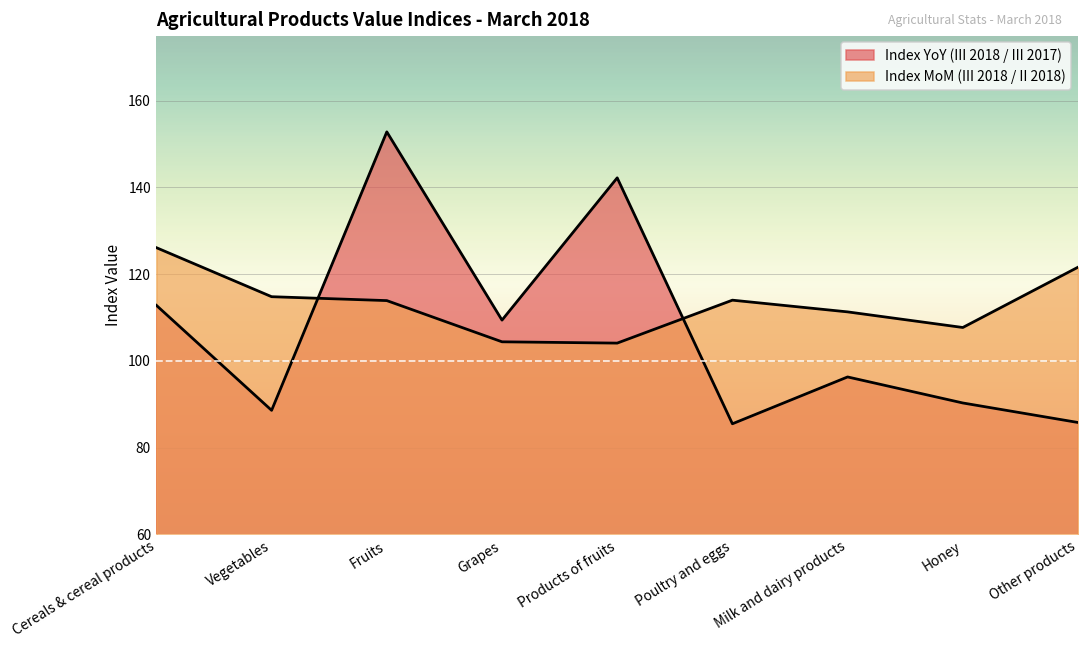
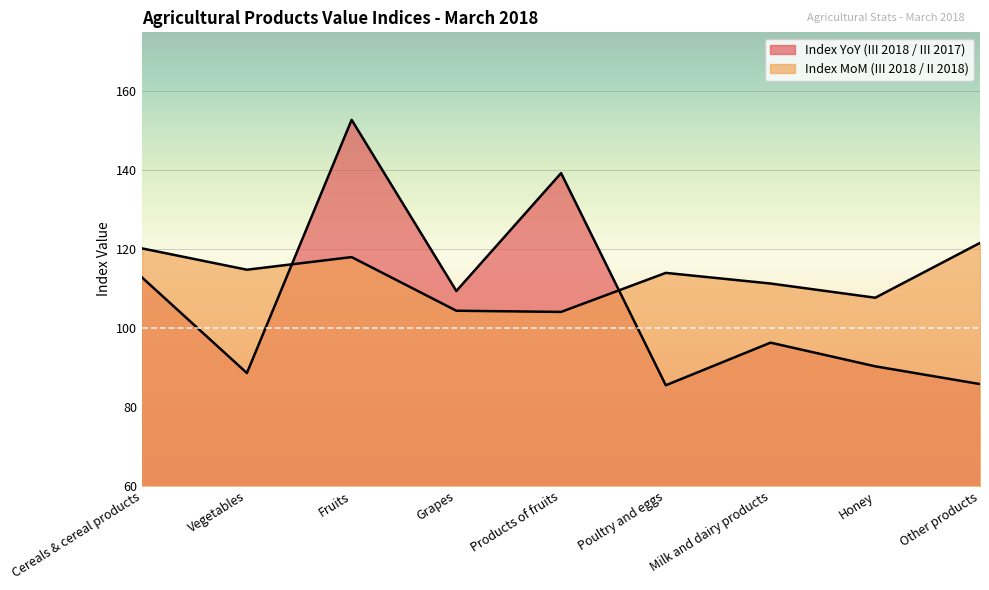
  {
    "Index YoY (III 2018 / III 2017)": {
      "Cereals & cereal products": 113,
      "Vegetables": 89,
      "Fruits": 153,
      "Grapes": 109,
-     "Products of fruits": 142,
+     "Products of fruits": 139,
      "Poultry and eggs": 86,
      "Milk and dairy products": 96,
      "Honey": 90,
      "Other products": 86
    },
    "Index MoM (III 2018 / II 2018)": {
-     "Cereals & cereal products": 126,
+     "Cereals & cereal products": 120,
      "Vegetables": 115,
-     "Fruits": 114,
+     "Fruits": 118,
      "Grapes": 104,
      "Products of fruits": 104,
      "Poultry and eggs": 114,
      "Milk and dairy products": 111,
      "Honey": 108,
      "Other products": 122
    }
  }
